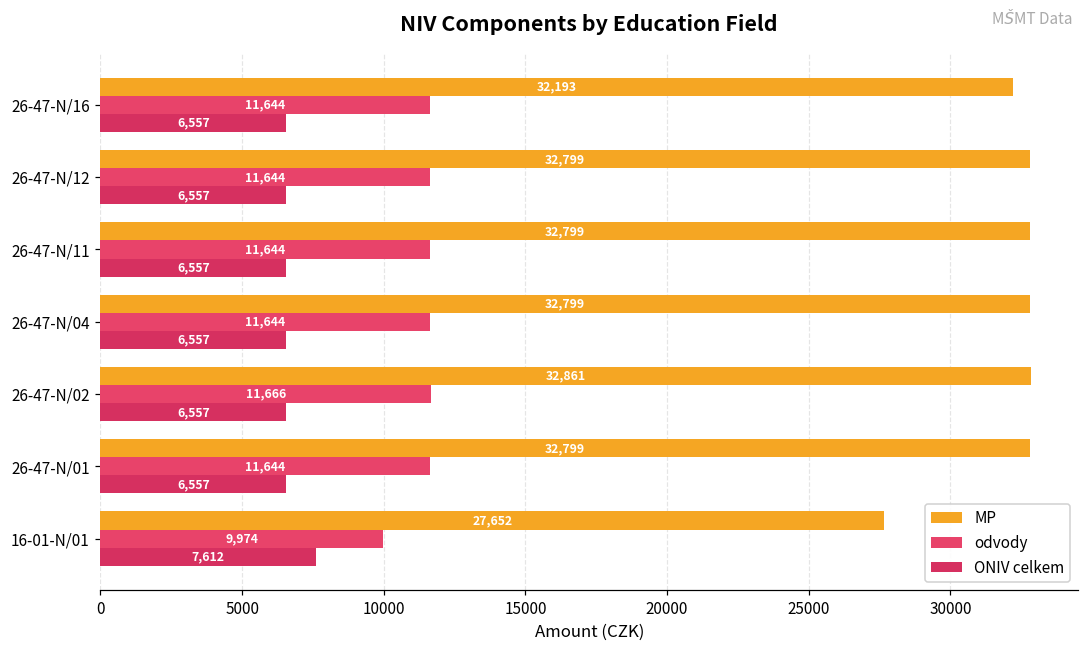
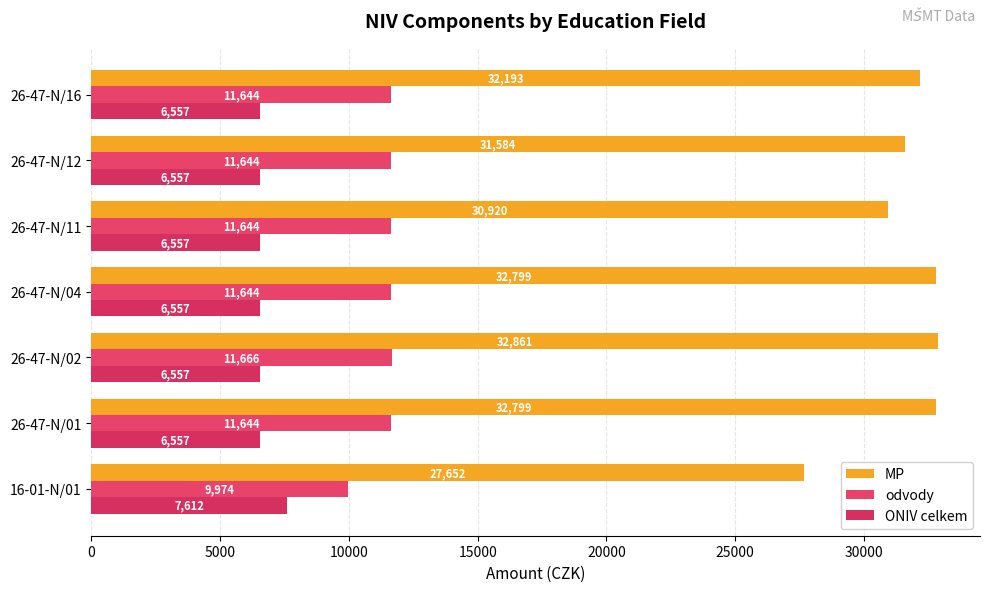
  {
    "MP": {
      "26-47-N/16": "32,193",
-     "26-47-N/12": "32,799",
-     "26-47-N/11": "32,799",
+     "26-47-N/12": "31,584",
+     "26-47-N/11": "30,920",
      "26-47-N/04": "32,799",
      "26-47-N/02": "32,861",
      "26-47-N/01": "32,799",
      "16-01-N/01": "27,652"
    }
  }
